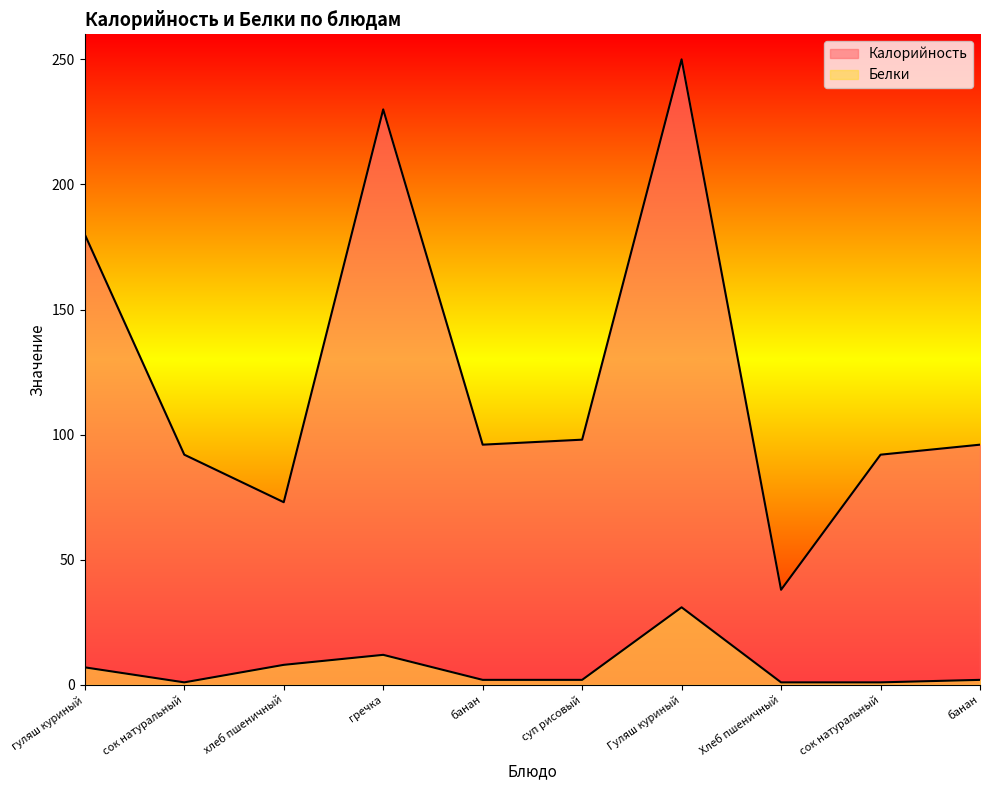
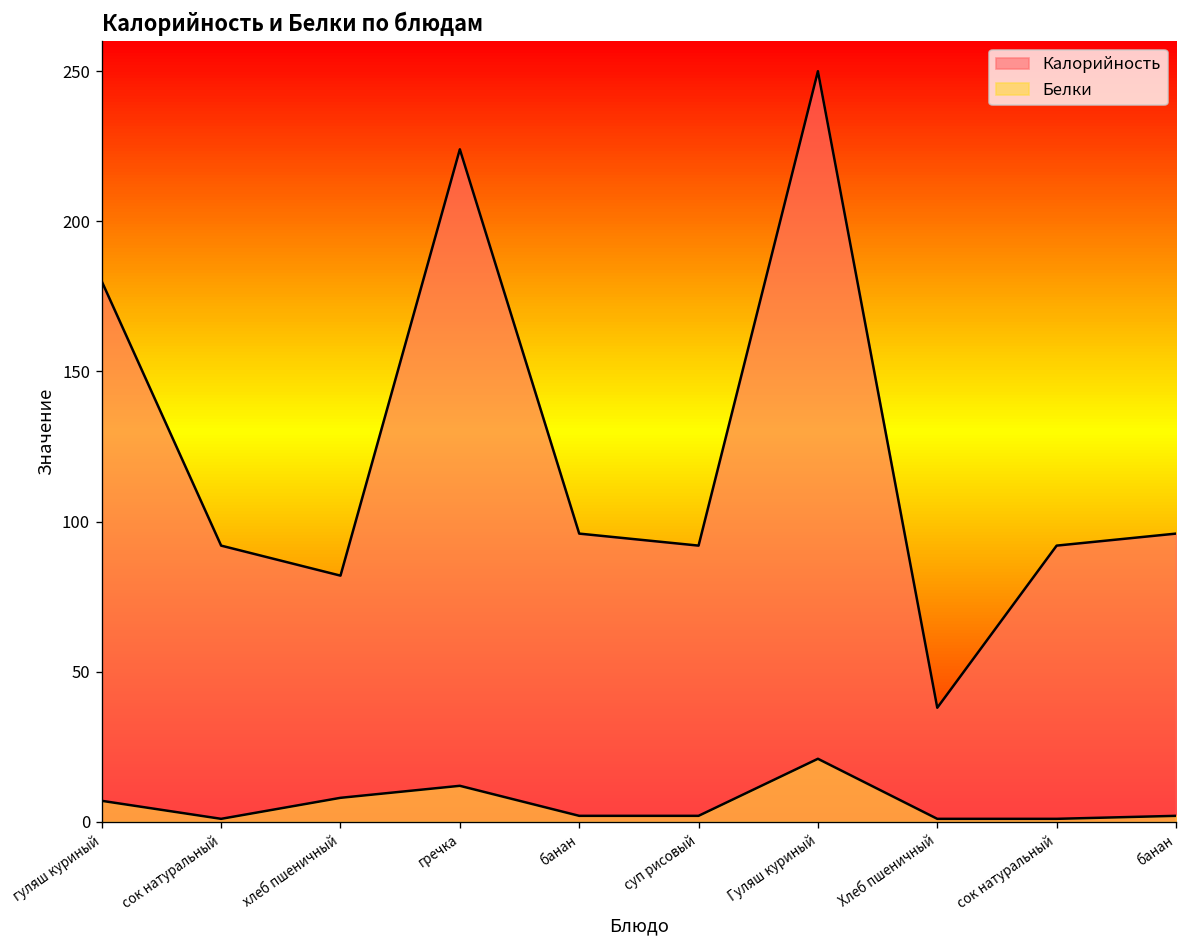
  {
    "Калорийность": {
      "гуляш куриный": 180,
-     "хлеб пшеничный": 73,
-     "гречка": 230,
-     "суп рисовый": 98,
+     "хлеб пшеничный": 82,
+     "гречка": 224,
+     "суп рисовый": 92,
      "Гуляш куриный": 250,
      "Хлеб пшеничный": 38
    },
    "Белки": {
      "гуляш куриный": 7,
      "хлеб пшеничный": 8,
      "гречка": 12,
      "суп рисовый": 2,
-     "Гуляш куриный": 31,
+     "Гуляш куриный": 21,
      "Хлеб пшеничный": 1
    }
  }
